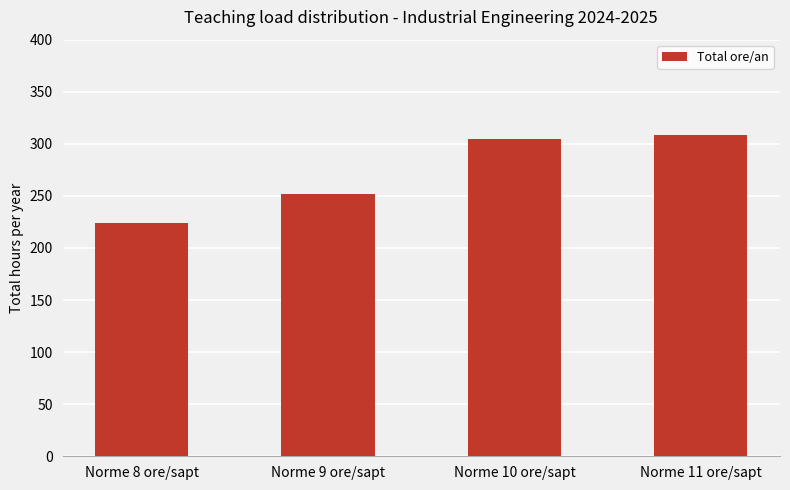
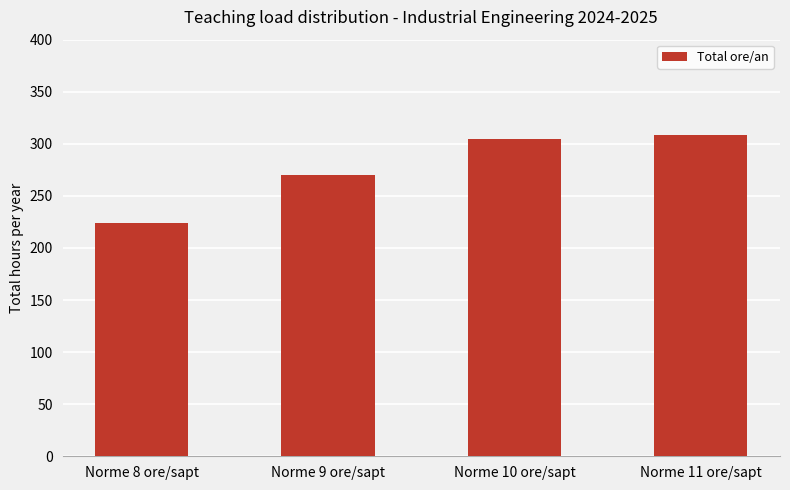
  {
    "Norme 8 ore/sapt": 224,
-   "Norme 9 ore/sapt": 252,
+   "Norme 9 ore/sapt": 270,
    "Norme 10 ore/sapt": 305,
    "Norme 11 ore/sapt": 308
  }
